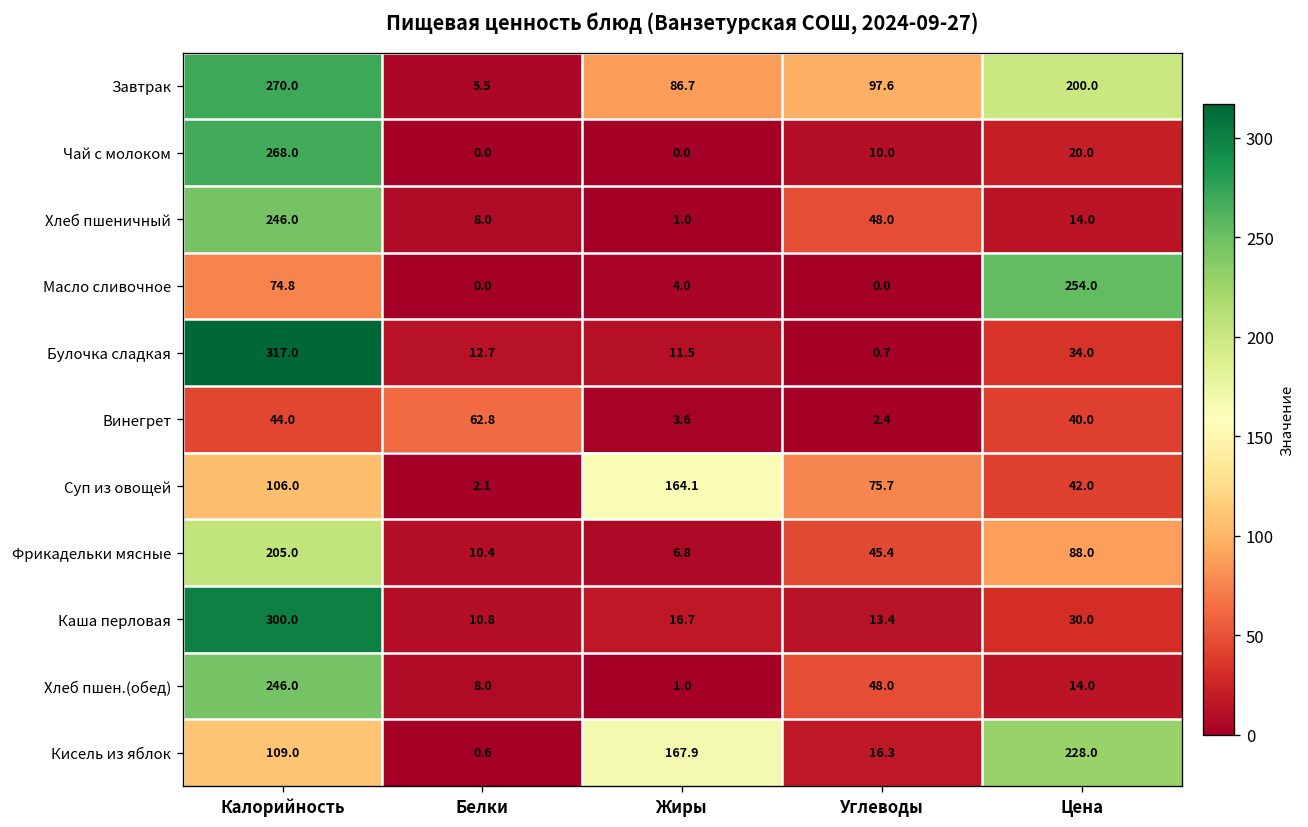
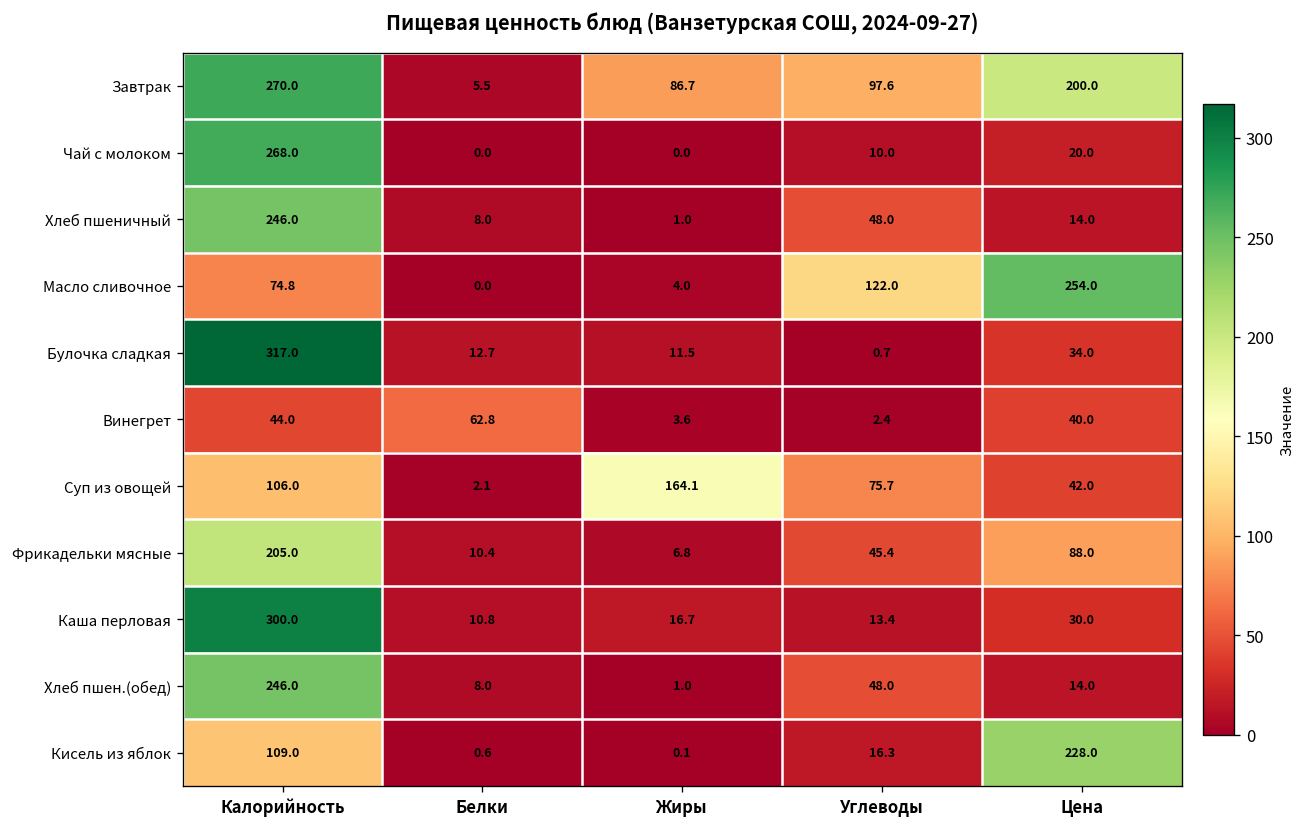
  {
    "Завтрак": {
      "Калорийность": 270.0,
      "Белки": 5.5,
      "Жиры": 86.7,
      "Углеводы": 97.6,
      "Цена": 200.0
    },
    "Чай с молоком": {
      "Калорийность": 268.0,
      "Белки": 0.0,
      "Жиры": 0.0,
      "Углеводы": 10.0,
      "Цена": 20.0
    },
    "Хлеб пшеничный": {
      "Калорийность": 246.0,
      "Белки": 8.0,
      "Жиры": 1.0,
      "Углеводы": 48.0,
      "Цена": 14.0
    },
    "Масло сливочное": {
      "Калорийность": 74.8,
      "Белки": 0.0,
      "Жиры": 4.0,
-     "Углеводы": 0.0,
+     "Углеводы": 122.0,
      "Цена": 254.0
    },
    "Булочка сладкая": {
      "Калорийность": 317.0,
      "Белки": 12.7,
      "Жиры": 11.5,
      "Углеводы": 0.7,
      "Цена": 34.0
    },
    "Винегрет": {
      "Калорийность": 44.0,
      "Белки": 62.8,
      "Жиры": 3.6,
      "Углеводы": 2.4,
      "Цена": 40.0
    },
    "Суп из овощей": {
      "Калорийность": 106.0,
      "Белки": 2.1,
      "Жиры": 164.1,
      "Углеводы": 75.7,
      "Цена": 42.0
    },
    "Фрикадельки мясные": {
      "Калорийность": 205.0,
      "Белки": 10.4,
      "Жиры": 6.8,
      "Углеводы": 45.4,
      "Цена": 88.0
    },
    "Каша перловая": {
      "Калорийность": 300.0,
      "Белки": 10.8,
      "Жиры": 16.7,
      "Углеводы": 13.4,
      "Цена": 30.0
    },
    "Хлеб пшен.(обед)": {
      "Калорийность": 246.0,
      "Белки": 8.0,
      "Жиры": 1.0,
      "Углеводы": 48.0,
      "Цена": 14.0
    },
    "Кисель из яблок": {
      "Калорийность": 109.0,
      "Белки": 0.6,
-     "Жиры": 167.9,
+     "Жиры": 0.1,
      "Углеводы": 16.3,
      "Цена": 228.0
    }
  }
